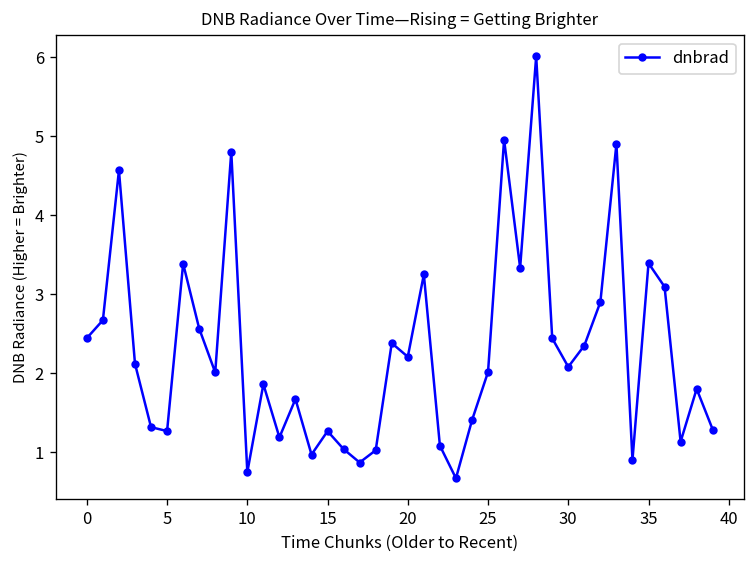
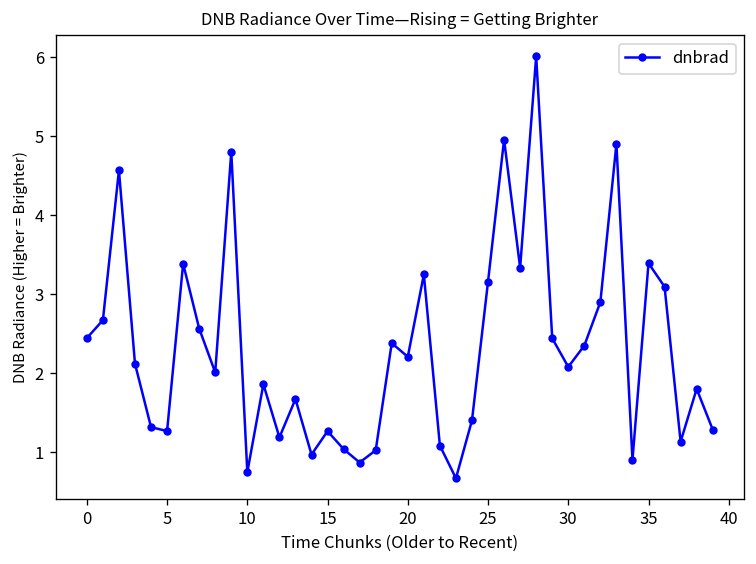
  {
    "0": 2.4,
    "5": 1.3,
    "10": 0.7,
    "15": 1.3,
    "20": 2.2,
-   "25": 2.0,
+   "25": 3.2,
    "30": 2.1,
    "35": 3.4
  }
